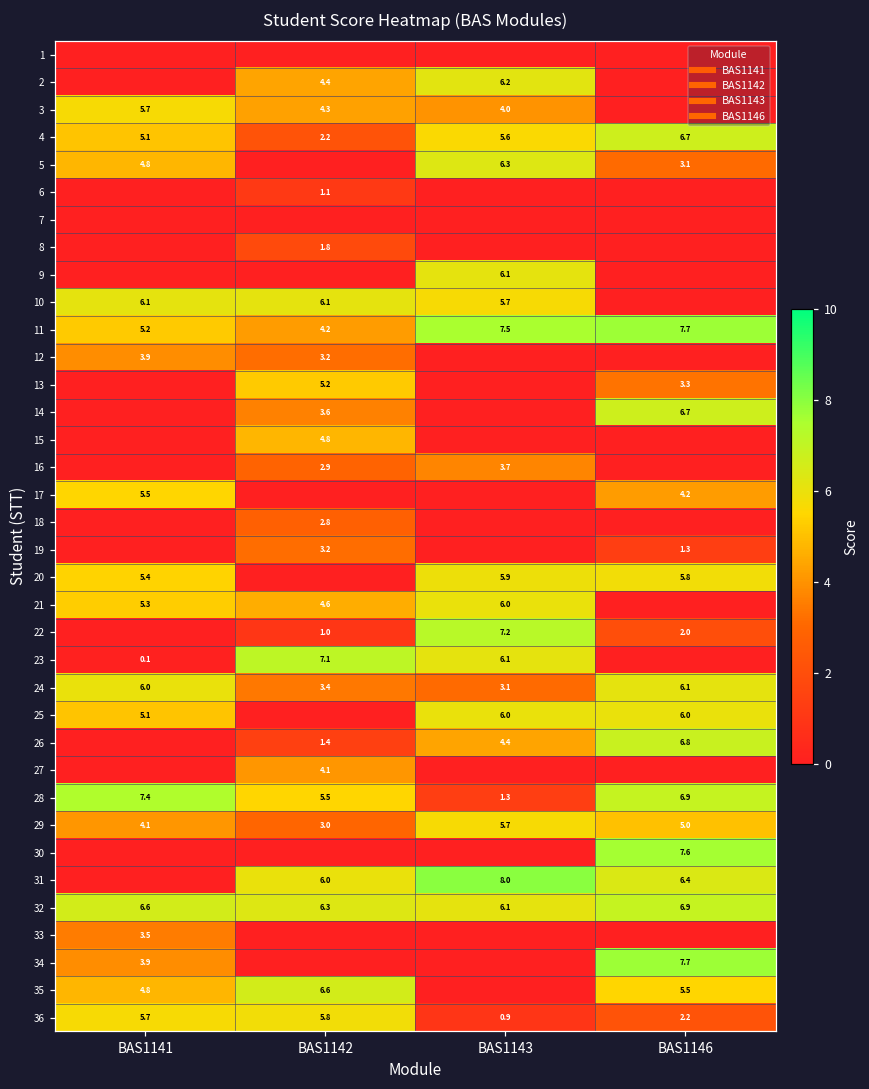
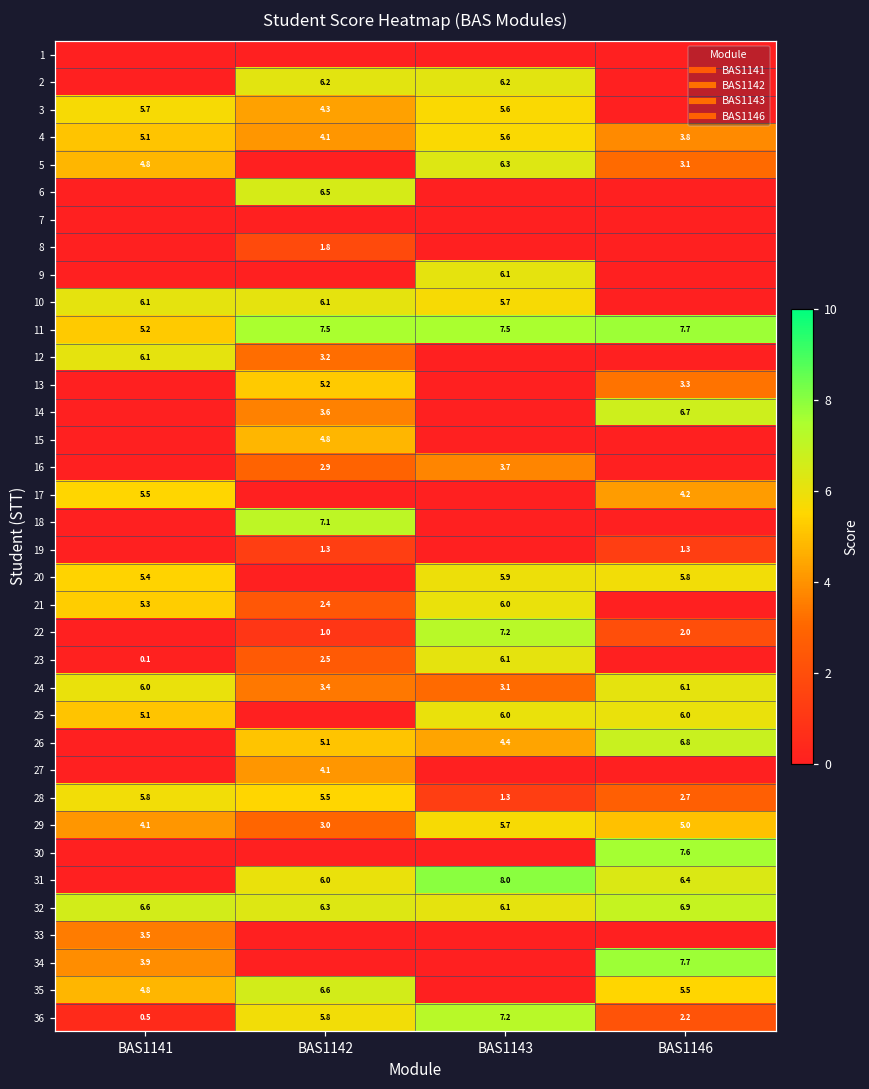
  {
    "2": {
-     "BAS1142": 4.4,
+     "BAS1142": 6.2,
      "BAS1143": 6.2
    },
    "3": {
      "BAS1141": 5.7,
      "BAS1142": 4.3,
-     "BAS1143": 4.0
+     "BAS1143": 5.6
    },
    "4": {
      "BAS1141": 5.1,
-     "BAS1142": 2.2,
+     "BAS1142": 4.1,
      "BAS1143": 5.6,
-     "BAS1146": 6.7
+     "BAS1146": 3.8
    },
    "5": {
      "BAS1141": 4.8,
      "BAS1143": 6.3,
      "BAS1146": 3.1
    },
    "6": {
-     "BAS1142": 1.1
+     "BAS1142": 6.5
    },
    "8": {
      "BAS1142": 1.8
    },
    "9": {
      "BAS1143": 6.1
    },
    "10": {
      "BAS1141": 6.1,
      "BAS1142": 6.1,
      "BAS1143": 5.7
    },
    "11": {
      "BAS1141": 5.2,
-     "BAS1142": 4.2,
+     "BAS1142": 7.5,
      "BAS1143": 7.5,
      "BAS1146": 7.7
    },
    "12": {
-     "BAS1141": 3.9,
+     "BAS1141": 6.1,
      "BAS1142": 3.2
    },
    "13": {
      "BAS1142": 5.2,
      "BAS1146": 3.3
    },
    "14": {
      "BAS1142": 3.6,
      "BAS1146": 6.7
    },
    "15": {
      "BAS1142": 4.8
    },
    "16": {
      "BAS1142": 2.9,
      "BAS1143": 3.7
    },
    "17": {
      "BAS1141": 5.5,
      "BAS1146": 4.2
    },
    "18": {
-     "BAS1142": 2.8
+     "BAS1142": 7.1
    },
    "19": {
-     "BAS1142": 3.2,
+     "BAS1142": 1.3,
      "BAS1146": 1.3
    },
    "20": {
      "BAS1141": 5.4,
      "BAS1143": 5.9,
      "BAS1146": 5.8
    },
    "21": {
      "BAS1141": 5.3,
-     "BAS1142": 4.6,
+     "BAS1142": 2.4,
      "BAS1143": 6.0
    },
    "22": {
      "BAS1142": 1.0,
      "BAS1143": 7.2,
      "BAS1146": 2.0
    },
    "23": {
      "BAS1141": 0.1,
-     "BAS1142": 7.1,
+     "BAS1142": 2.5,
      "BAS1143": 6.1
    },
    "24": {
      "BAS1141": 6.0,
      "BAS1142": 3.4,
      "BAS1143": 3.1,
      "BAS1146": 6.1
    },
    "25": {
      "BAS1141": 5.1,
      "BAS1143": 6.0,
      "BAS1146": 6.0
    },
    "26": {
-     "BAS1142": 1.4,
+     "BAS1142": 5.1,
      "BAS1143": 4.4,
      "BAS1146": 6.8
    },
    "27": {
      "BAS1142": 4.1
    },
    "28": {
-     "BAS1141": 7.4,
+     "BAS1141": 5.8,
      "BAS1142": 5.5,
      "BAS1143": 1.3,
-     "BAS1146": 6.9
+     "BAS1146": 2.7
    },
    "29": {
      "BAS1141": 4.1,
      "BAS1142": 3.0,
      "BAS1143": 5.7,
      "BAS1146": 5.0
    },
    "30": {
      "BAS1146": 7.6
    },
    "31": {
      "BAS1142": 6.0,
      "BAS1143": 8.0,
      "BAS1146": 6.4
    },
    "32": {
      "BAS1141": 6.6,
      "BAS1142": 6.3,
      "BAS1143": 6.1,
      "BAS1146": 6.9
    },
    "33": {
      "BAS1141": 3.5
    },
    "34": {
      "BAS1141": 3.9,
      "BAS1146": 7.7
    },
    "35": {
      "BAS1141": 4.8,
      "BAS1142": 6.6,
      "BAS1146": 5.5
    },
    "36": {
-     "BAS1141": 5.7,
+     "BAS1141": 0.5,
      "BAS1142": 5.8,
-     "BAS1143": 0.9,
+     "BAS1143": 7.2,
      "BAS1146": 2.2
    }
  }
